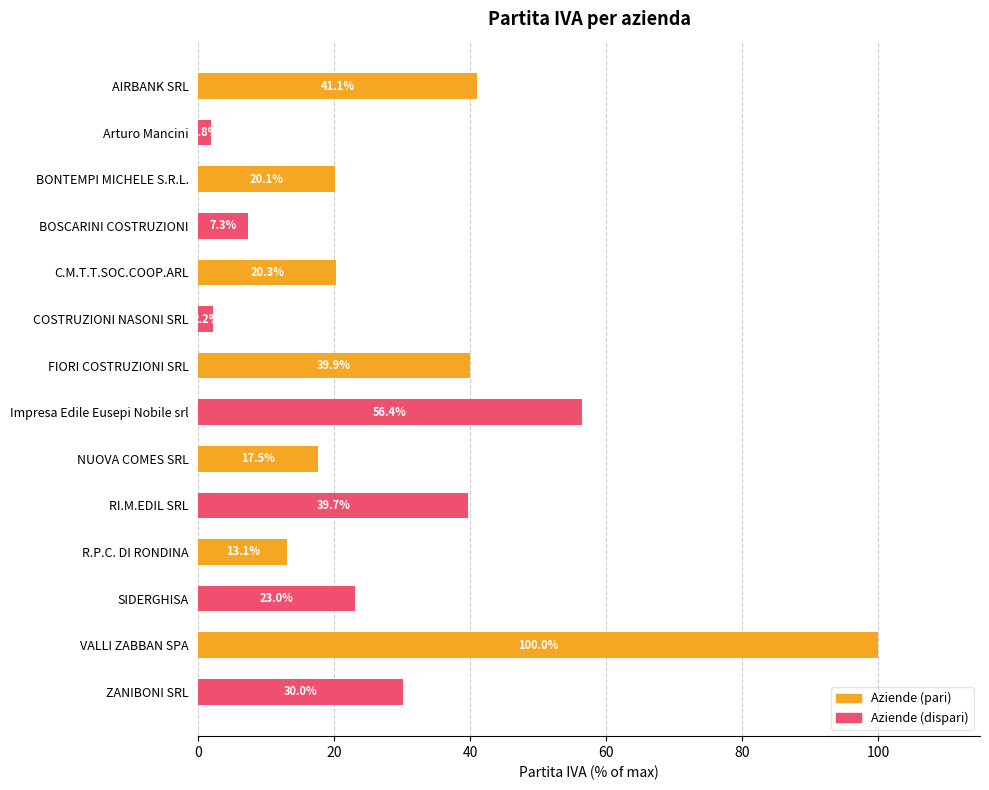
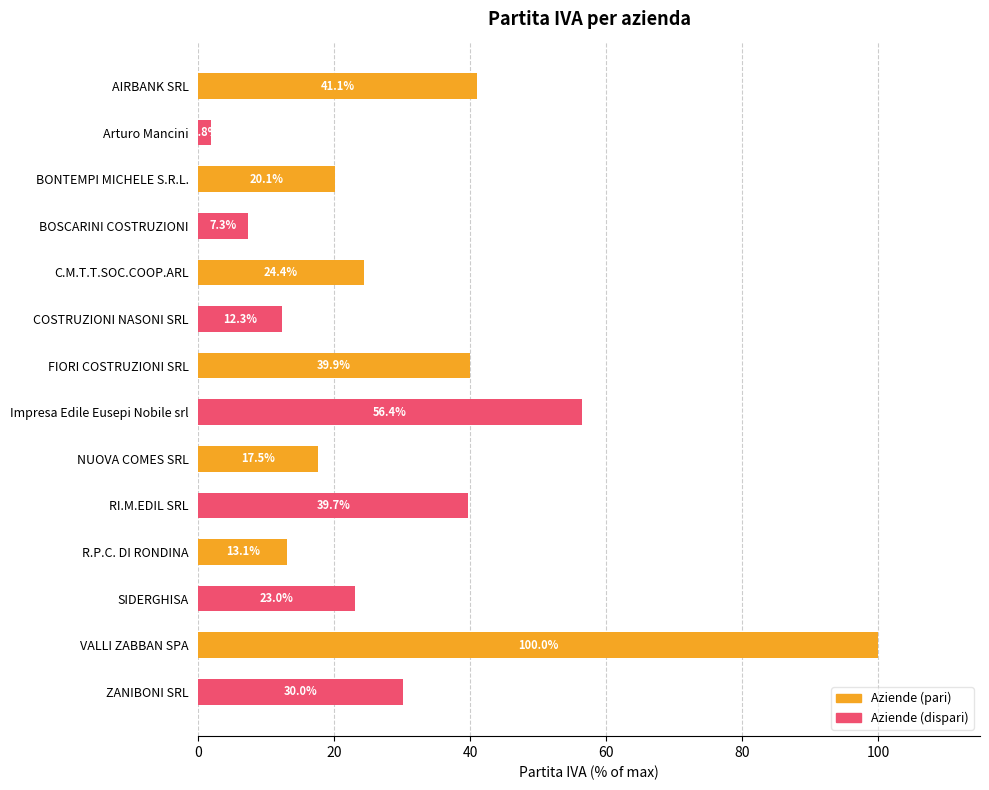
  {
    "AIRBANK SRL": "41.1%",
    "BONTEMPI MICHELE S.R.L.": "20.1%",
    "BOSCARINI COSTRUZIONI": "7.3%",
-   "C.M.T.T.SOC.COOP.ARL": "20.3%",
-   "COSTRUZIONI NASONI SRL": "2.2%",
+   "C.M.T.T.SOC.COOP.ARL": "24.4%",
+   "COSTRUZIONI NASONI SRL": "12.3%",
    "FIORI COSTRUZIONI SRL": "39.9%",
    "Impresa Edile Eusepi Nobile srl": "56.4%",
    "NUOVA COMES SRL": "17.5%",
    "RI.M.EDIL SRL": "39.7%",
    "R.P.C. DI RONDINA": "13.1%",
    "SIDERGHISA": "23.0%",
    "VALLI ZABBAN SPA": "100.0%",
    "ZANIBONI SRL": "30.0%"
  }
